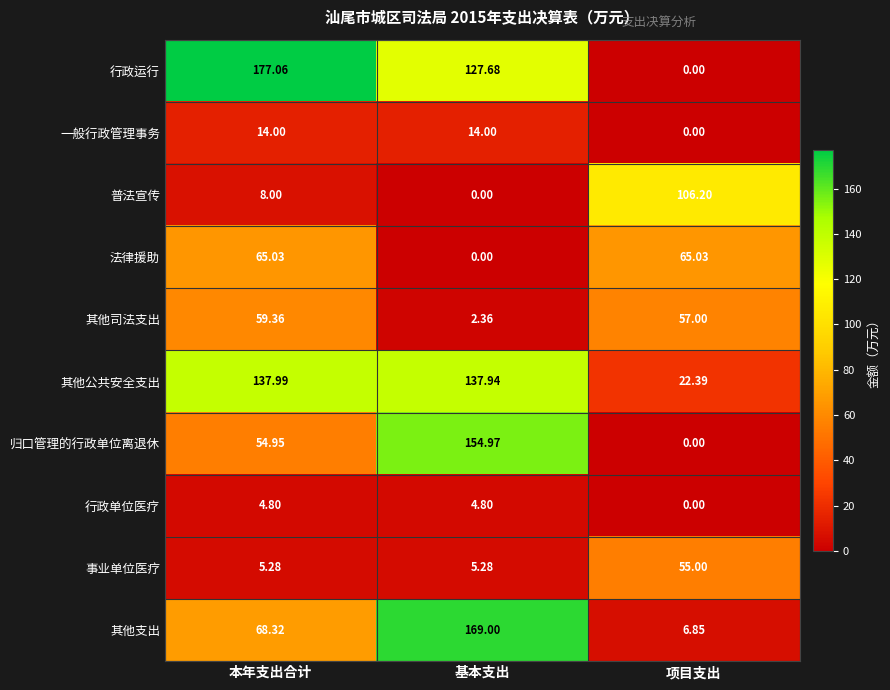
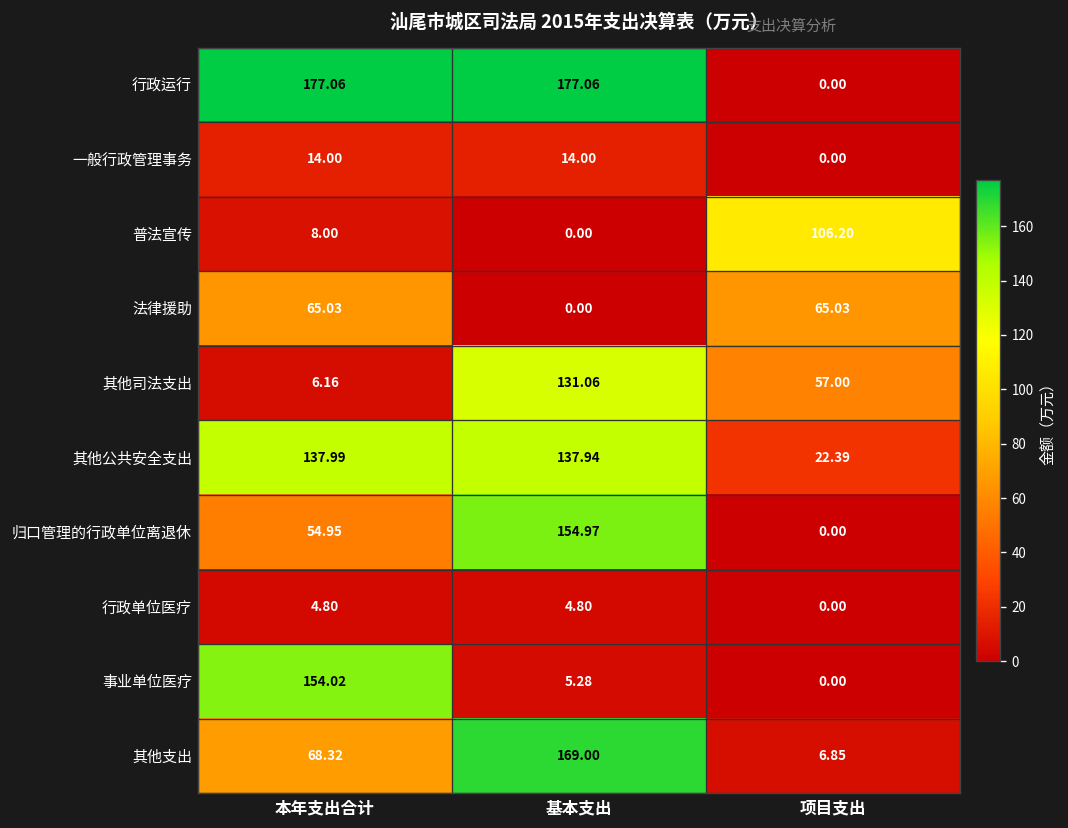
  {
    "行政运行": {
      "本年支出合计": 177.06,
-     "基本支出": 127.68,
+     "基本支出": 177.06,
      "项目支出": 0.00
    },
    "一般行政管理事务": {
      "本年支出合计": 14.00,
      "基本支出": 14.00,
      "项目支出": 0.00
    },
    "普法宣传": {
      "本年支出合计": 8.00,
      "基本支出": 0.00,
      "项目支出": 106.20
    },
    "法律援助": {
      "本年支出合计": 65.03,
      "基本支出": 0.00,
      "项目支出": 65.03
    },
    "其他司法支出": {
-     "本年支出合计": 59.36,
-     "基本支出": 2.36,
+     "本年支出合计": 6.16,
+     "基本支出": 131.06,
      "项目支出": 57.00
    },
    "其他公共安全支出": {
      "本年支出合计": 137.99,
      "基本支出": 137.94,
      "项目支出": 22.39
    },
    "归口管理的行政单位离退休": {
      "本年支出合计": 54.95,
      "基本支出": 154.97,
      "项目支出": 0.00
    },
    "行政单位医疗": {
      "本年支出合计": 4.80,
      "基本支出": 4.80,
      "项目支出": 0.00
    },
    "事业单位医疗": {
-     "本年支出合计": 5.28,
+     "本年支出合计": 154.02,
      "基本支出": 5.28,
-     "项目支出": 55.00
+     "项目支出": 0.00
    },
    "其他支出": {
      "本年支出合计": 68.32,
      "基本支出": 169.00,
      "项目支出": 6.85
    }
  }
